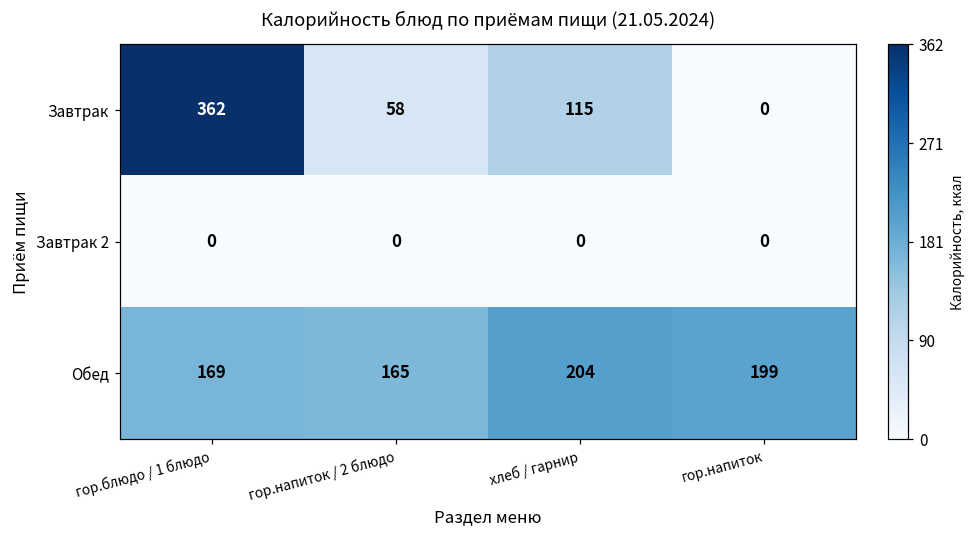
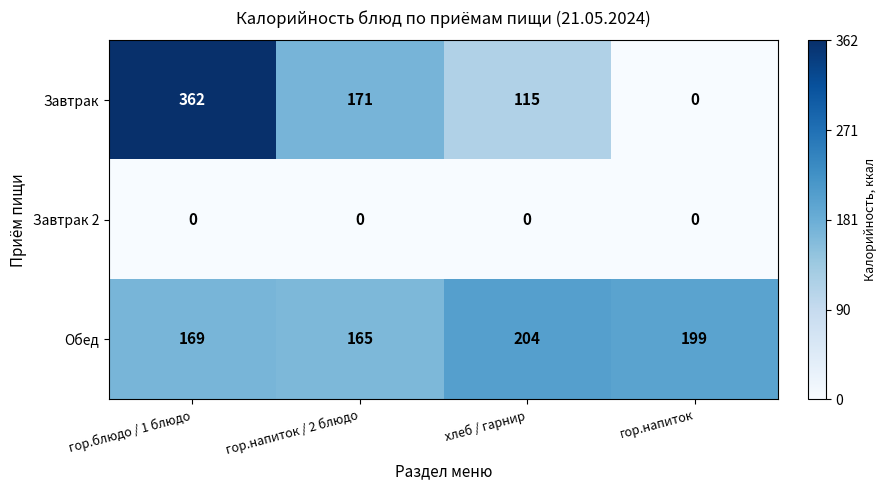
  {
    "Завтрак": {
      "гор.блюдо / 1 блюдо": 362,
-     "гор.напиток / 2 блюдо": 58,
+     "гор.напиток / 2 блюдо": 171,
      "хлеб / гарнир": 115,
      "гор.напиток": 0
    },
    "Завтрак 2": {
      "гор.блюдо / 1 блюдо": 0,
      "гор.напиток / 2 блюдо": 0,
      "хлеб / гарнир": 0,
      "гор.напиток": 0
    },
    "Обед": {
      "гор.блюдо / 1 блюдо": 169,
      "гор.напиток / 2 блюдо": 165,
      "хлеб / гарнир": 204,
      "гор.напиток": 199
    }
  }
